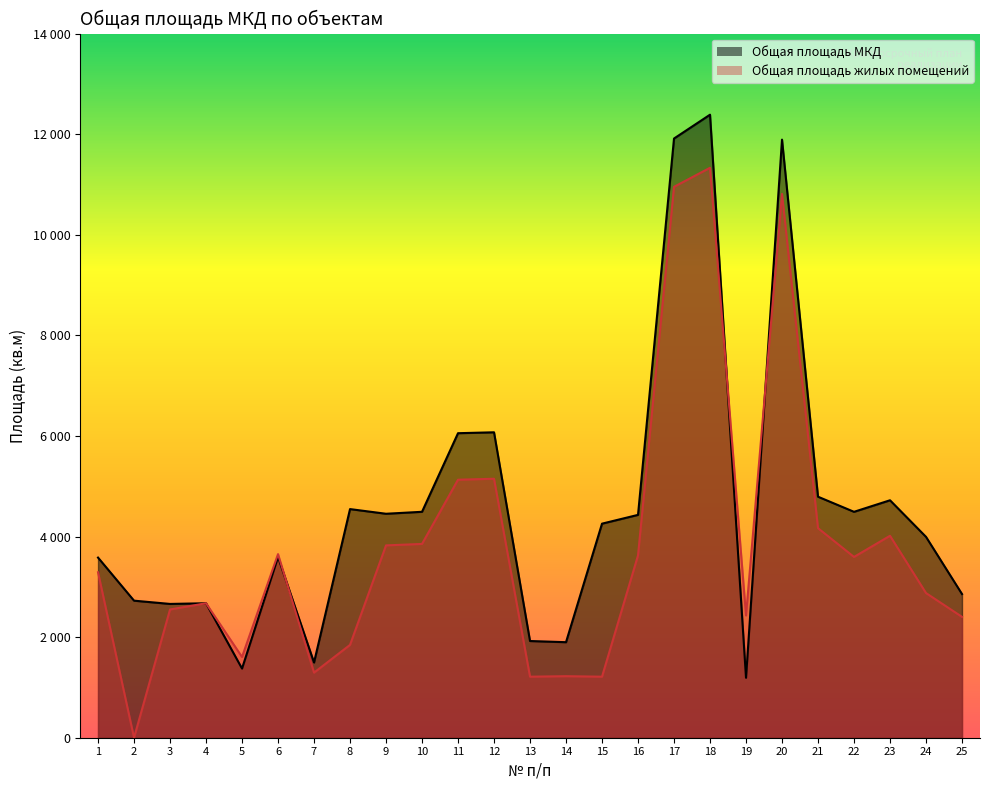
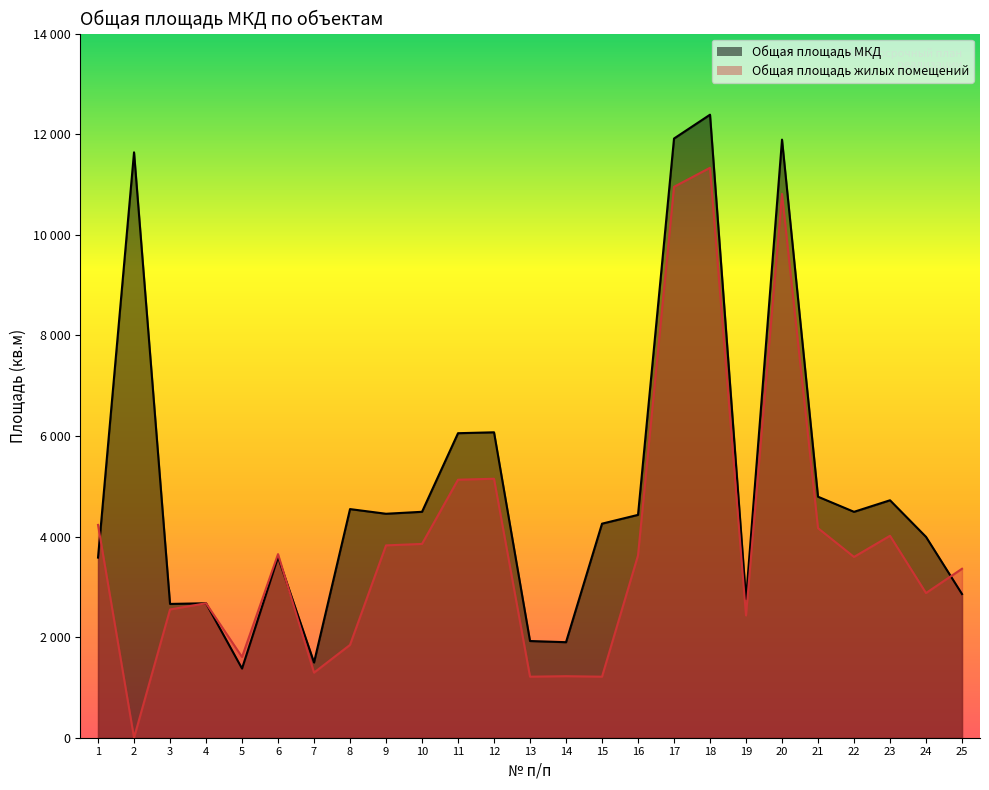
  {
    "Общая площадь МКД": {
      "1": 3600,
-     "2": 2700,
+     "2": 11600,
      "3": 2700,
      "5": 1400,
      "6": 3600,
      "7": 1500,
      "8": 4500,
      "9": 4500,
      "10": 4500,
      "11": 6100,
      "12": 6100,
      "13": 1900,
      "14": 1900,
      "15": 4300,
      "16": 4400,
      "17": 11900,
      "18": 12400,
-     "19": 1200,
+     "19": 2800,
      "20": 11900,
      "21": 4800,
      "22": 4500,
      "23": 4700,
      "24": 4000,
      "25": 2900
    },
    "Общая площадь жилых помещений": {
-     "1": 3300,
+     "1": 4200,
      "2": 0,
      "3": 2500,
      "5": 1600,
      "6": 3700,
      "7": 1300,
      "8": 1800,
      "9": 3800,
      "10": 3900,
      "11": 5100,
      "12": 5100,
      "13": 1200,
      "14": 1200,
      "15": 1200,
      "16": 3600,
      "17": 11000,
      "18": 11300,
      "19": 2400,
      "20": 10800,
      "21": 4200,
      "22": 3600,
      "23": 4000,
      "24": 2900,
-     "25": 2400
+     "25": 3400
    }
  }
